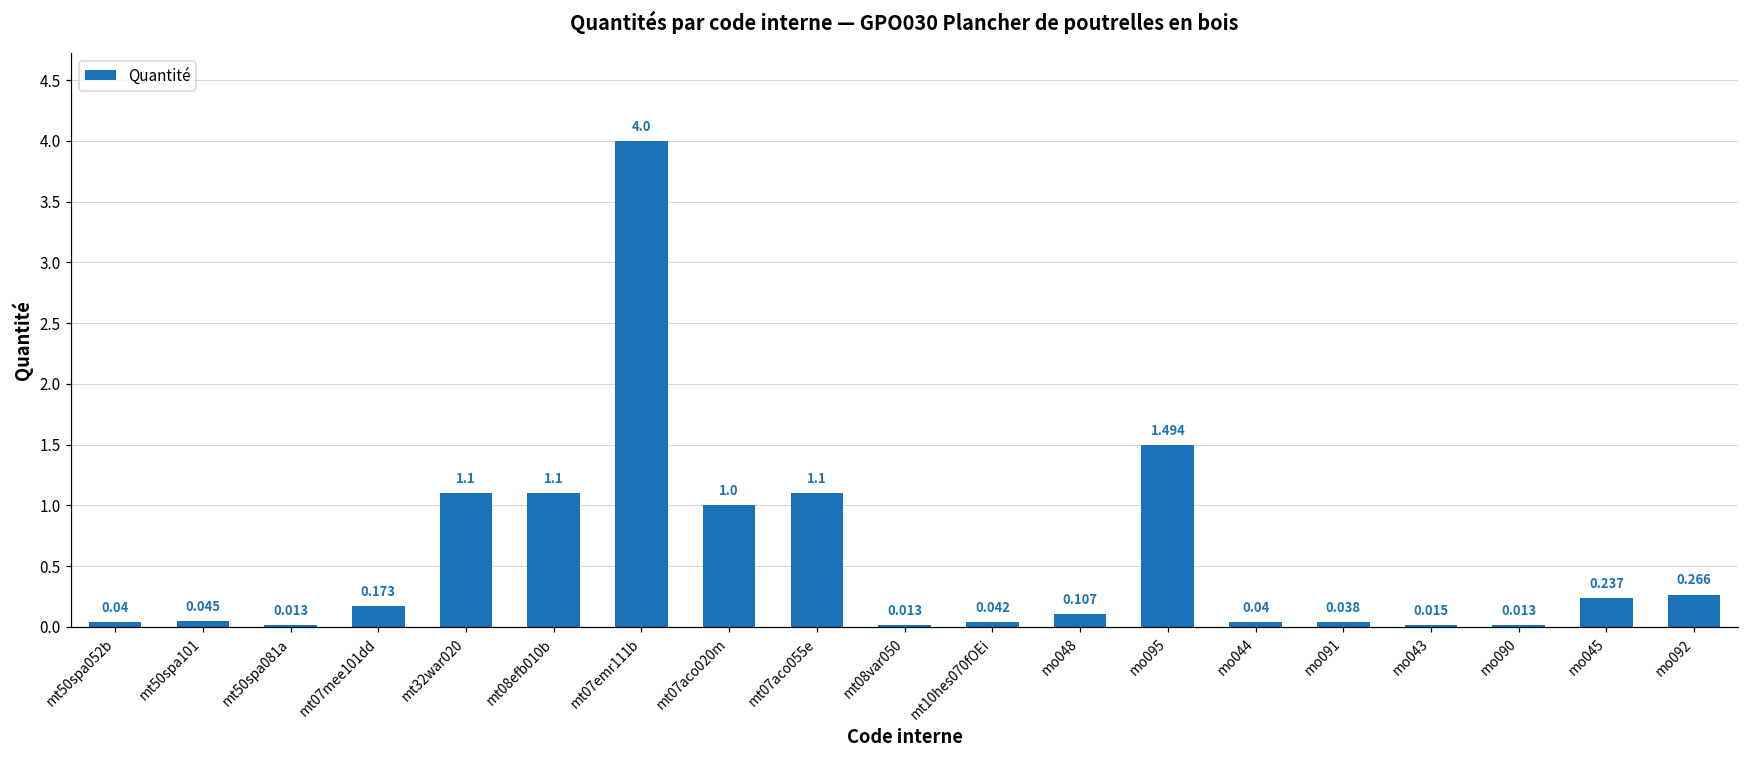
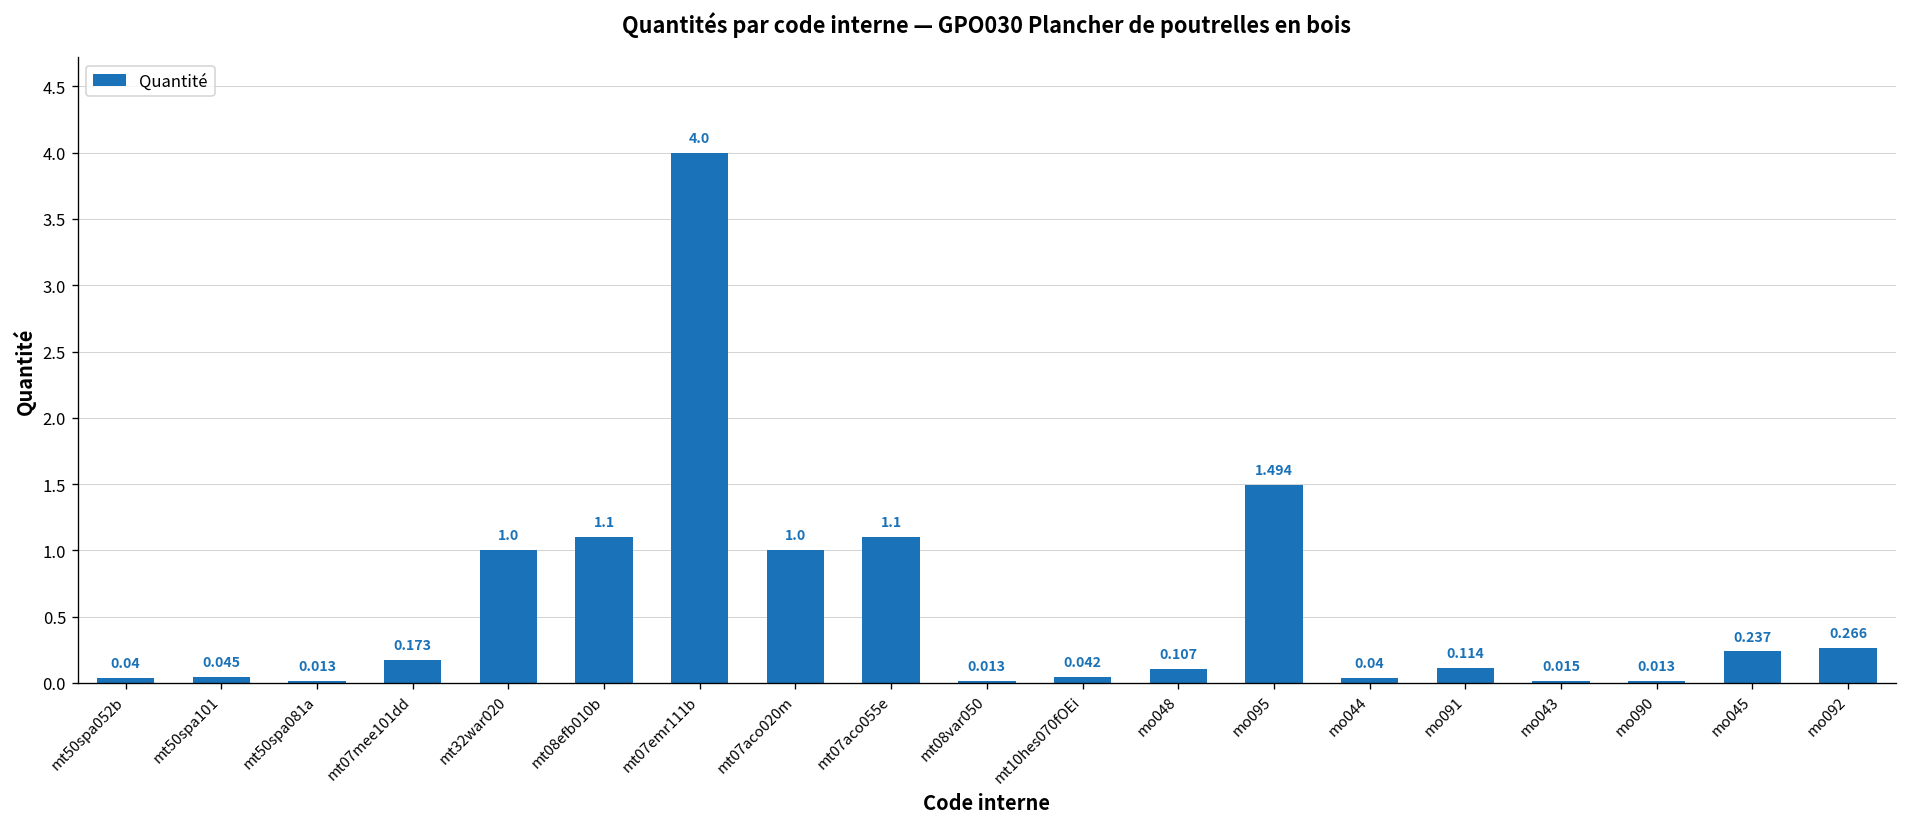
  {
    "mt50spa052b": 0.04,
    "mt50spa101": 0.045,
    "mt50spa081a": 0.013,
    "mt07mee101dd": 0.173,
-   "mt32war020": 1.1,
+   "mt32war020": 1.0,
    "mt08efb010b": 1.1,
    "mt07emr111b": 4.0,
    "mt07aco020m": 1.0,
    "mt07aco055e": 1.1,
    "mt08var050": 0.013,
    "mt10hes070fOEi": 0.042,
    "mo048": 0.107,
    "mo095": 1.494,
    "mo044": 0.04,
-   "mo091": 0.038,
+   "mo091": 0.114,
    "mo043": 0.015,
    "mo090": 0.013,
    "mo045": 0.237,
    "mo092": 0.266
  }
